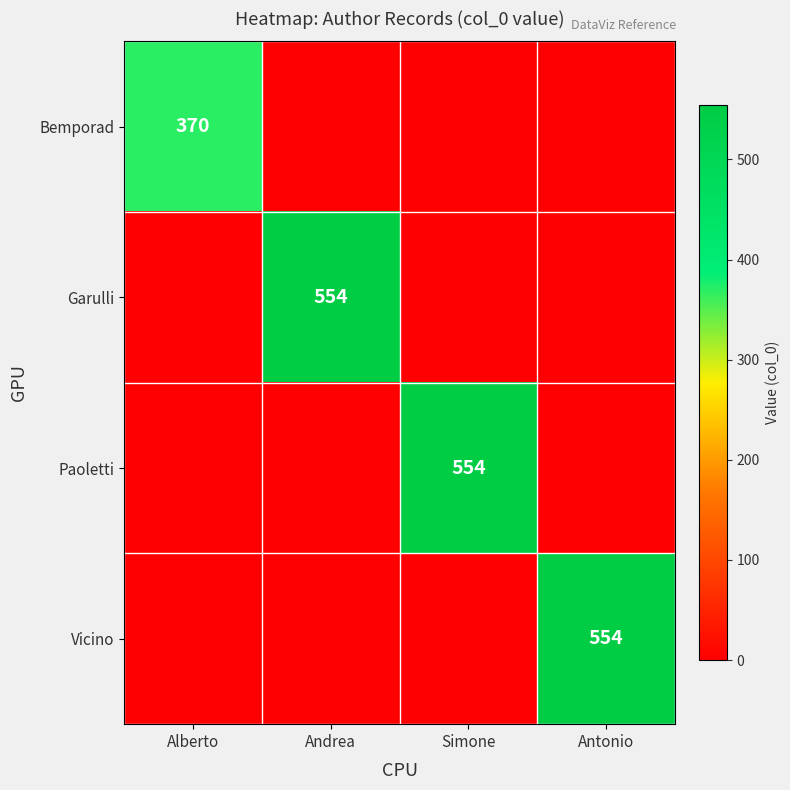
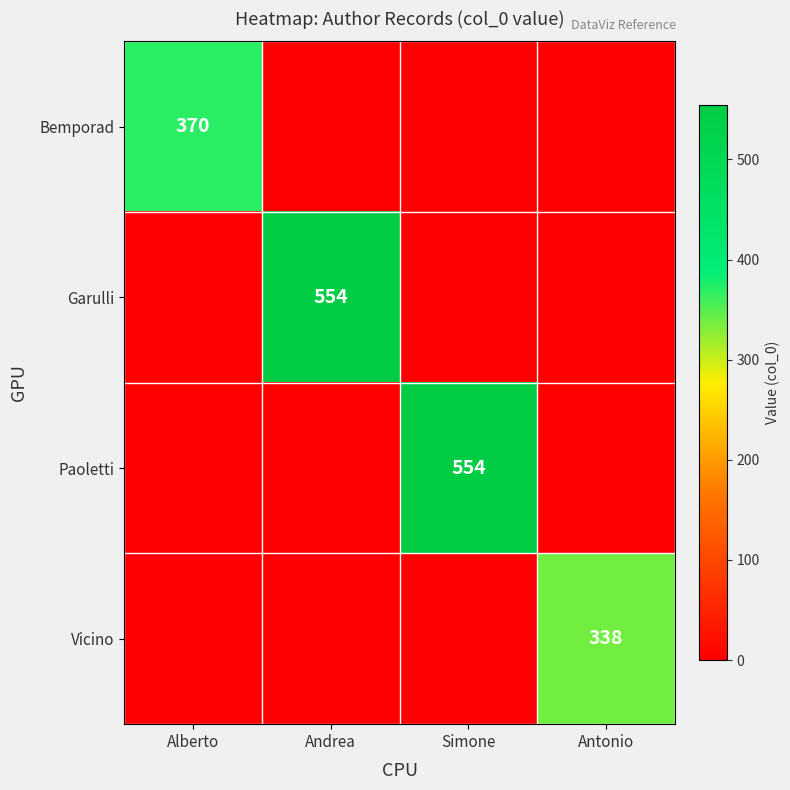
  {
    "Bemporad": {
      "Alberto": 370
    },
    "Garulli": {
      "Andrea": 554
    },
    "Paoletti": {
      "Simone": 554
    },
    "Vicino": {
-     "Antonio": 554
+     "Antonio": 338
    }
  }
